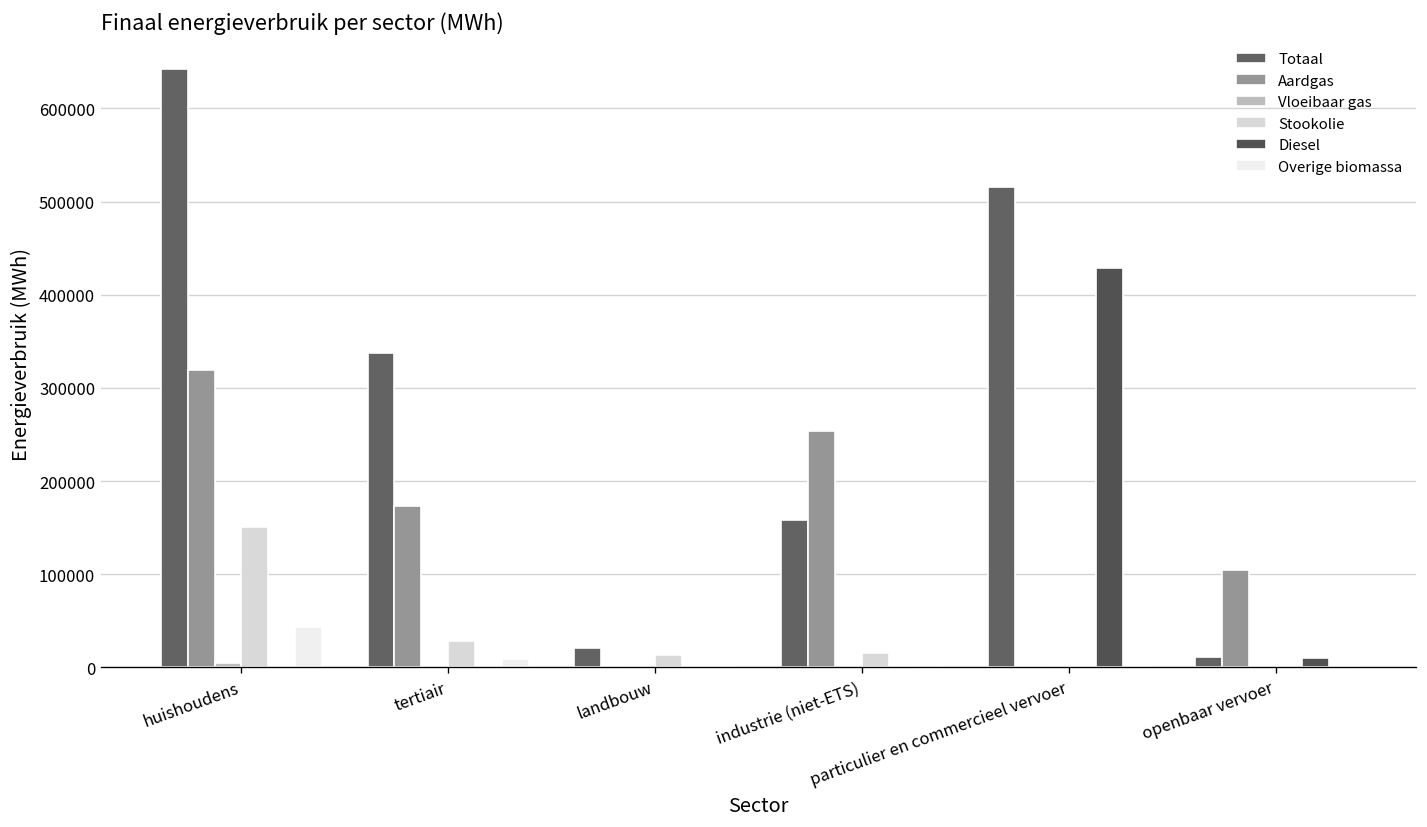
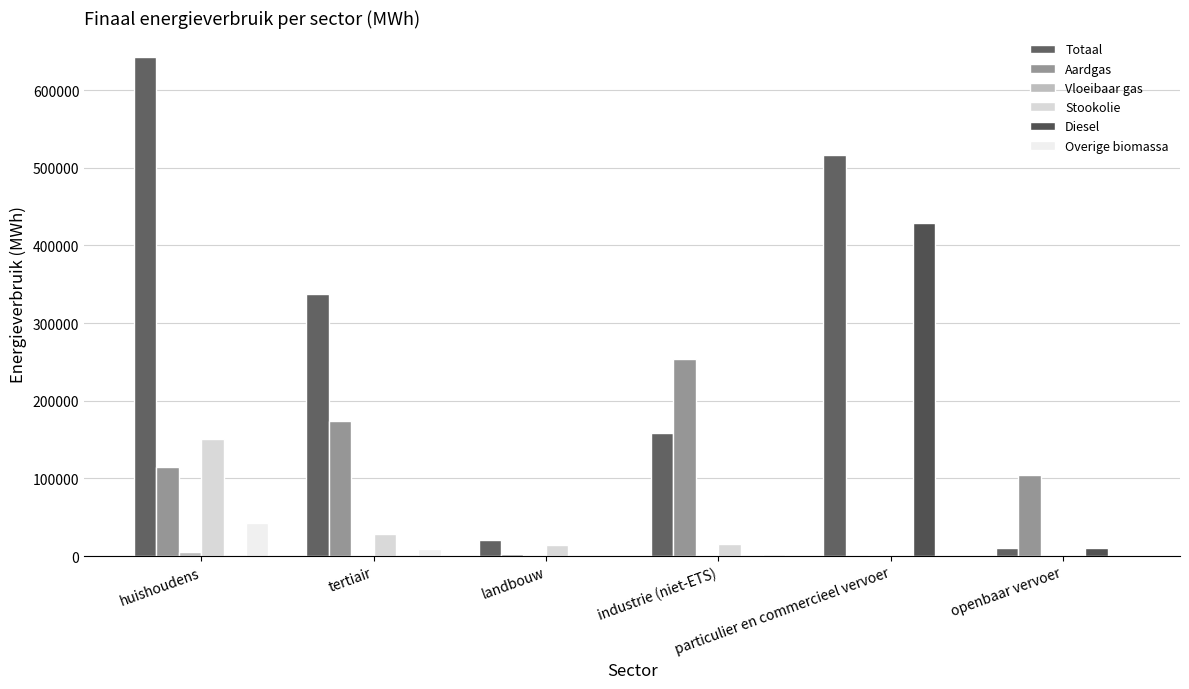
  {
    "Aardgas": {
-     "huishoudens": 320000,
+     "huishoudens": 110000,
      "tertiair": 170000,
      "industrie (niet-ETS)": 250000,
      "openbaar vervoer": 100000
    }
  }
